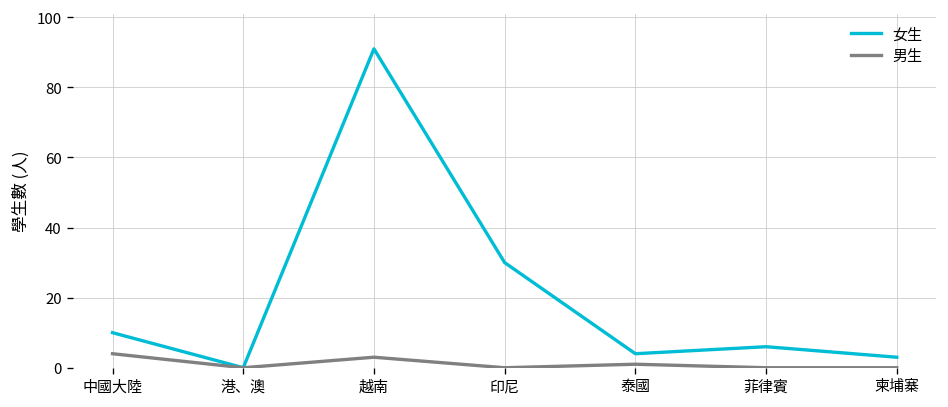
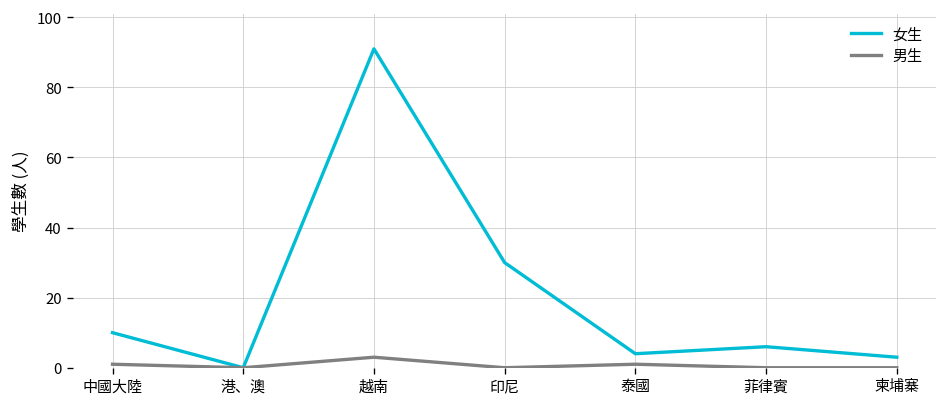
  {
    "女生": {
      "中國大陸": 10,
      "越南": 91,
      "印尼": 30,
      "泰國": 4,
      "菲律賓": 6,
      "柬埔寨": 3
    },
    "男生": {
-     "中國大陸": 4,
+     "中國大陸": 1,
      "越南": 3,
      "印尼": 0,
      "泰國": 1,
      "菲律賓": 0,
      "柬埔寨": 0
    }
  }
